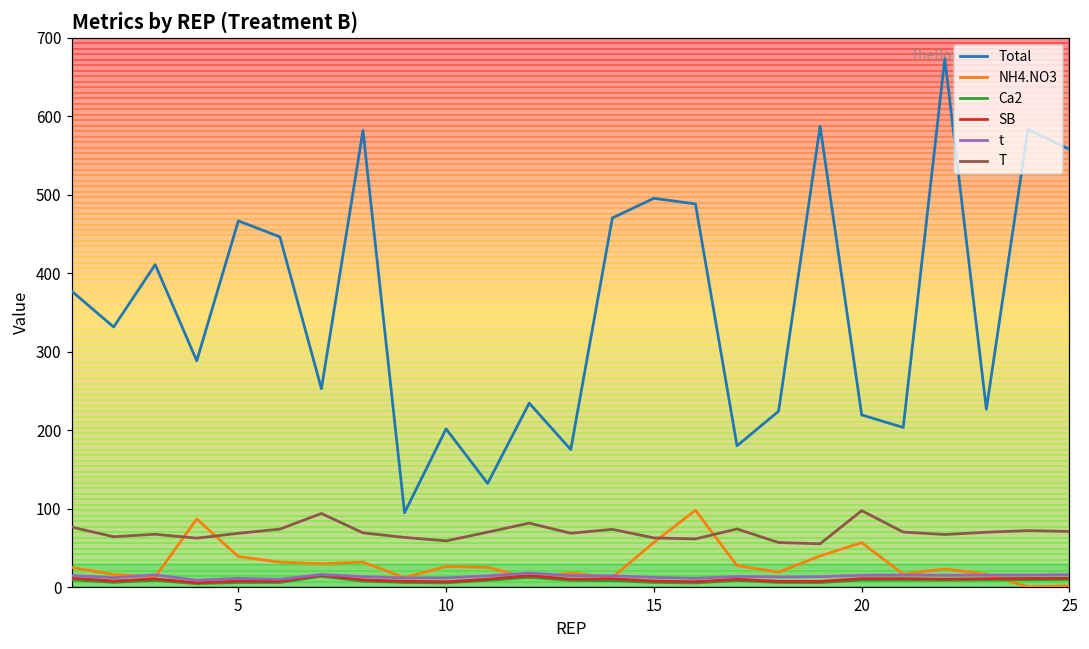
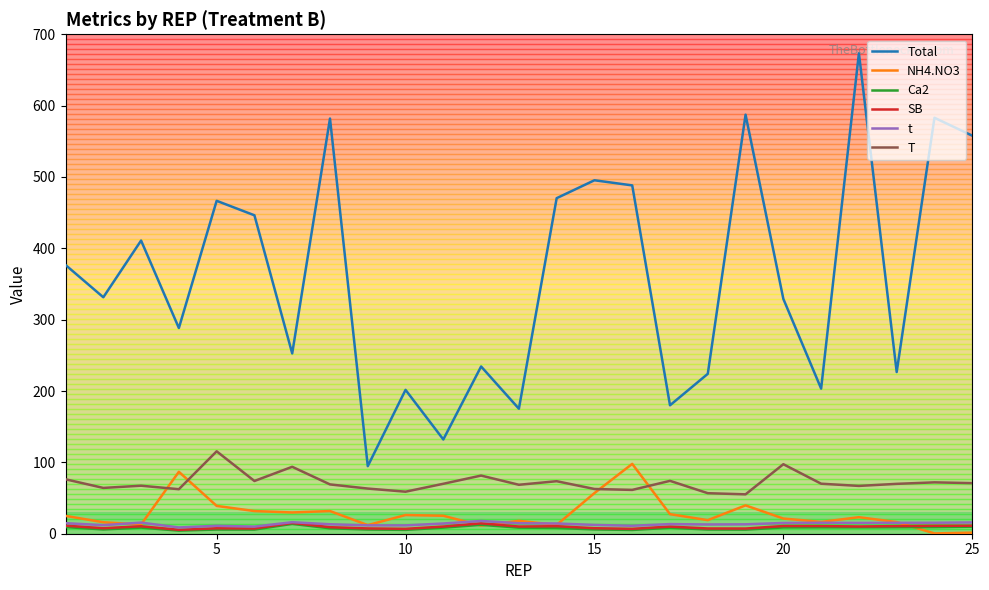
  {
    "Total": {
      "5": 470,
      "10": 200,
      "15": 500,
-     "20": 220,
+     "20": 330,
      "25": 560
    },
    "NH4.NO3": {
      "5": 40,
      "10": 30,
      "15": 60,
-     "20": 60,
+     "20": 20,
      "25": 0
    },
    "t": {
      "10": 10,
      "15": 10,
      "20": 20,
      "25": 20
    },
    "T": {
-     "5": 70,
+     "5": 120,
      "10": 60,
      "15": 60,
      "20": 100,
      "25": 70
    }
  }
